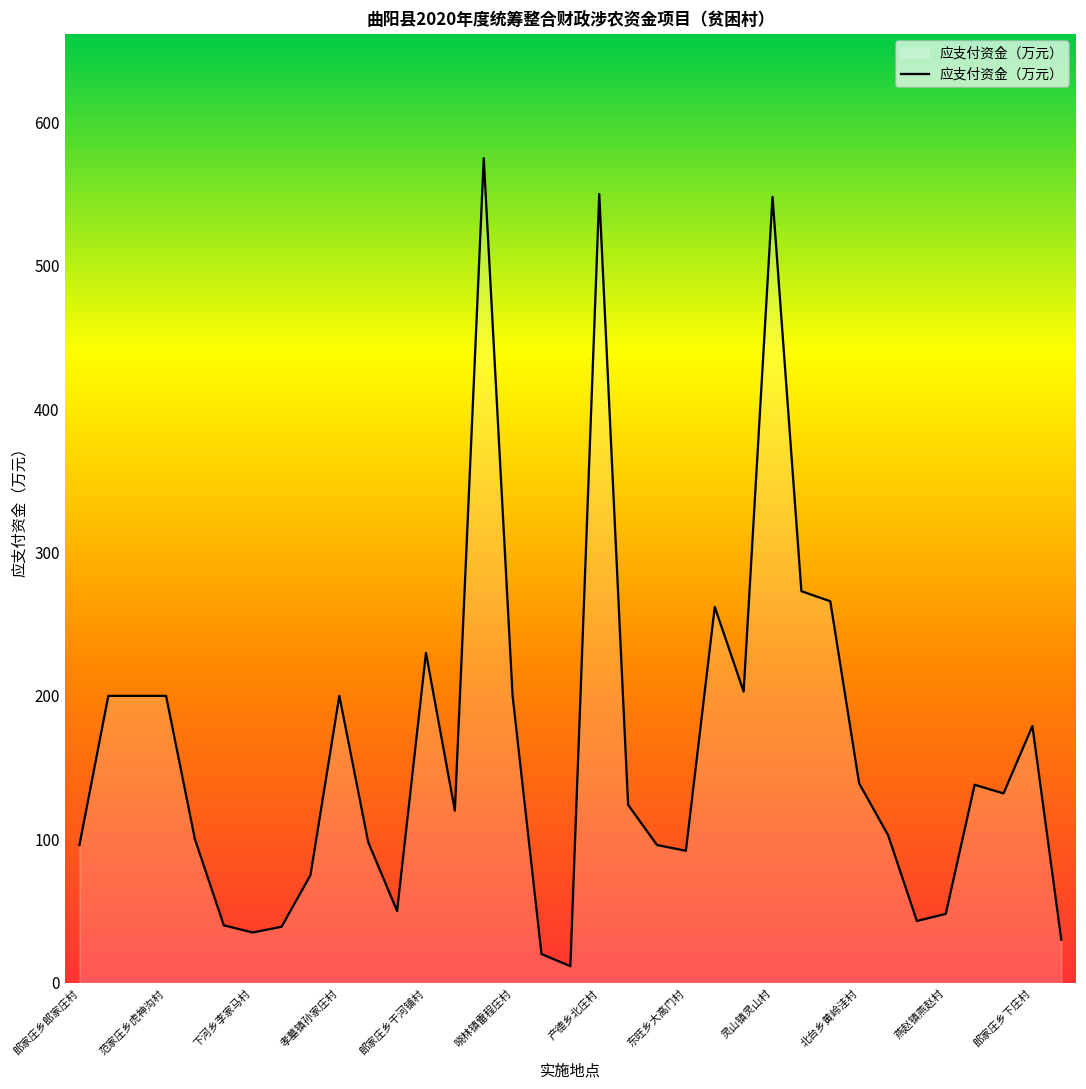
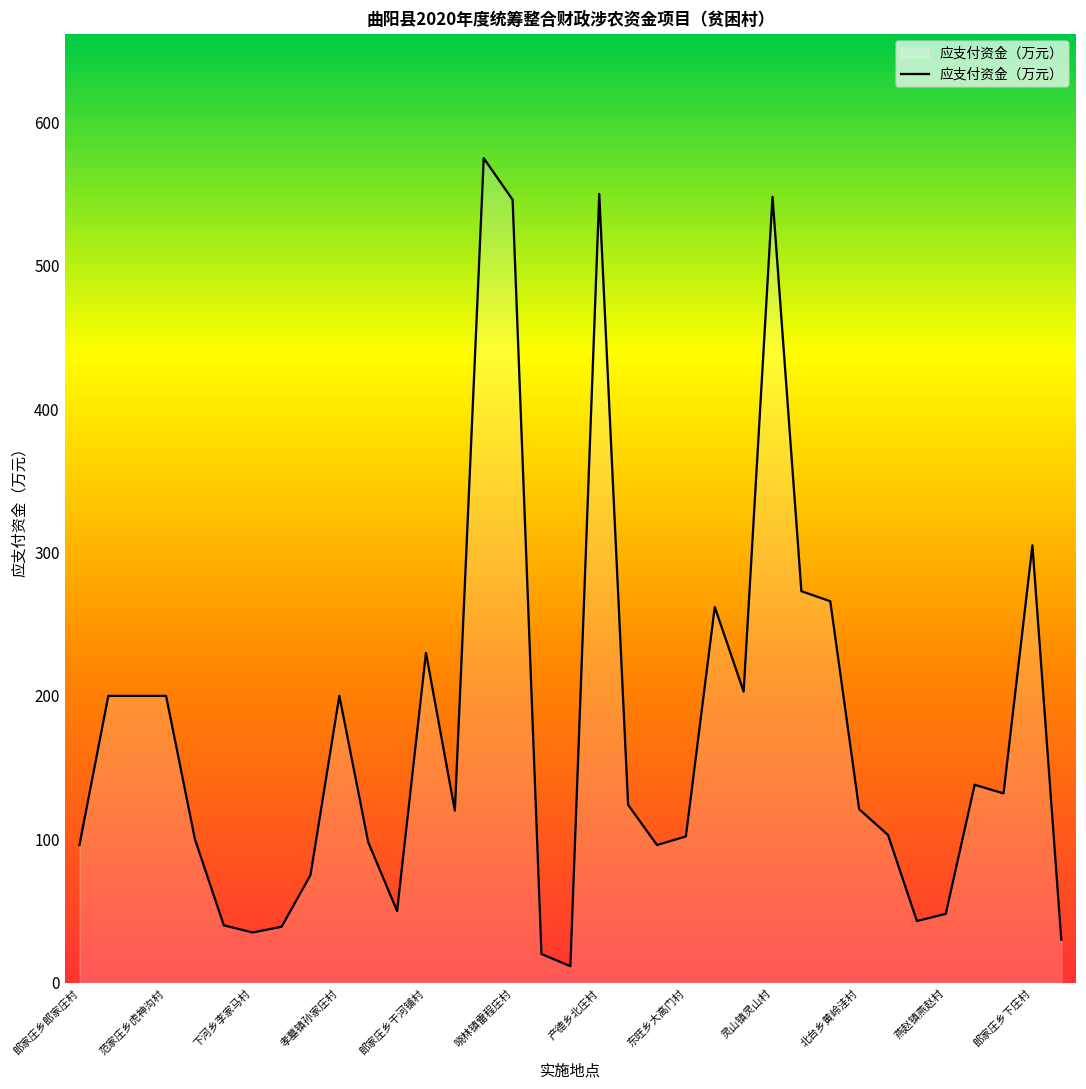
  {
    "郎家庄乡郎家庄村": 96,
    "范家庄乡虎神沟村": 200,
    "下河乡李家马村": 35,
    "孝墓镇孙家庄村": 200,
    "郎家庄乡干河铺村": 230,
-   "晓林镇雷程庄村": 200,
+   "晓林镇雷程庄村": 546,
    "产德乡北庄村": 550,
-   "东旺乡大高门村": 92,
+   "东旺乡大高门村": 102,
    "灵山镇灵山村": 548,
-   "北台乡黄岭洼村": 139,
+   "北台乡黄岭洼村": 121,
    "燕赵镇燕赵村": 48,
-   "郎家庄乡下庄村": 179
+   "郎家庄乡下庄村": 305
  }
